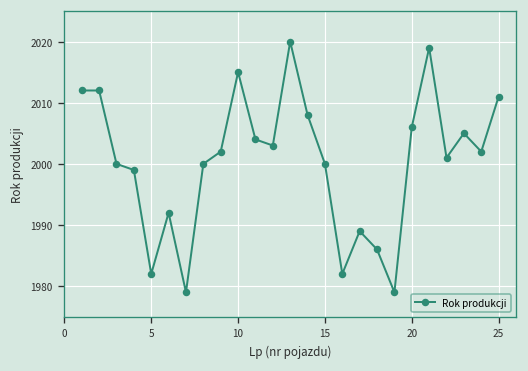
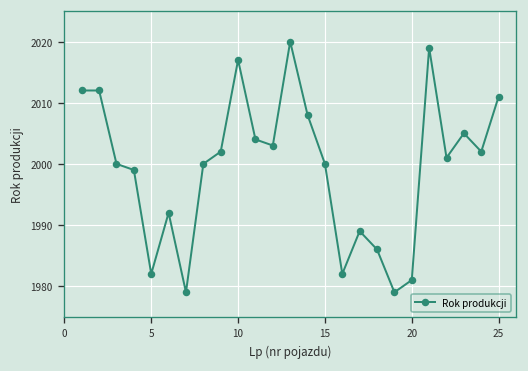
  {
    "5": 1982,
-   "10": 2015,
+   "10": 2017,
    "15": 2000,
-   "20": 2006,
+   "20": 1981,
    "25": 2011
  }
